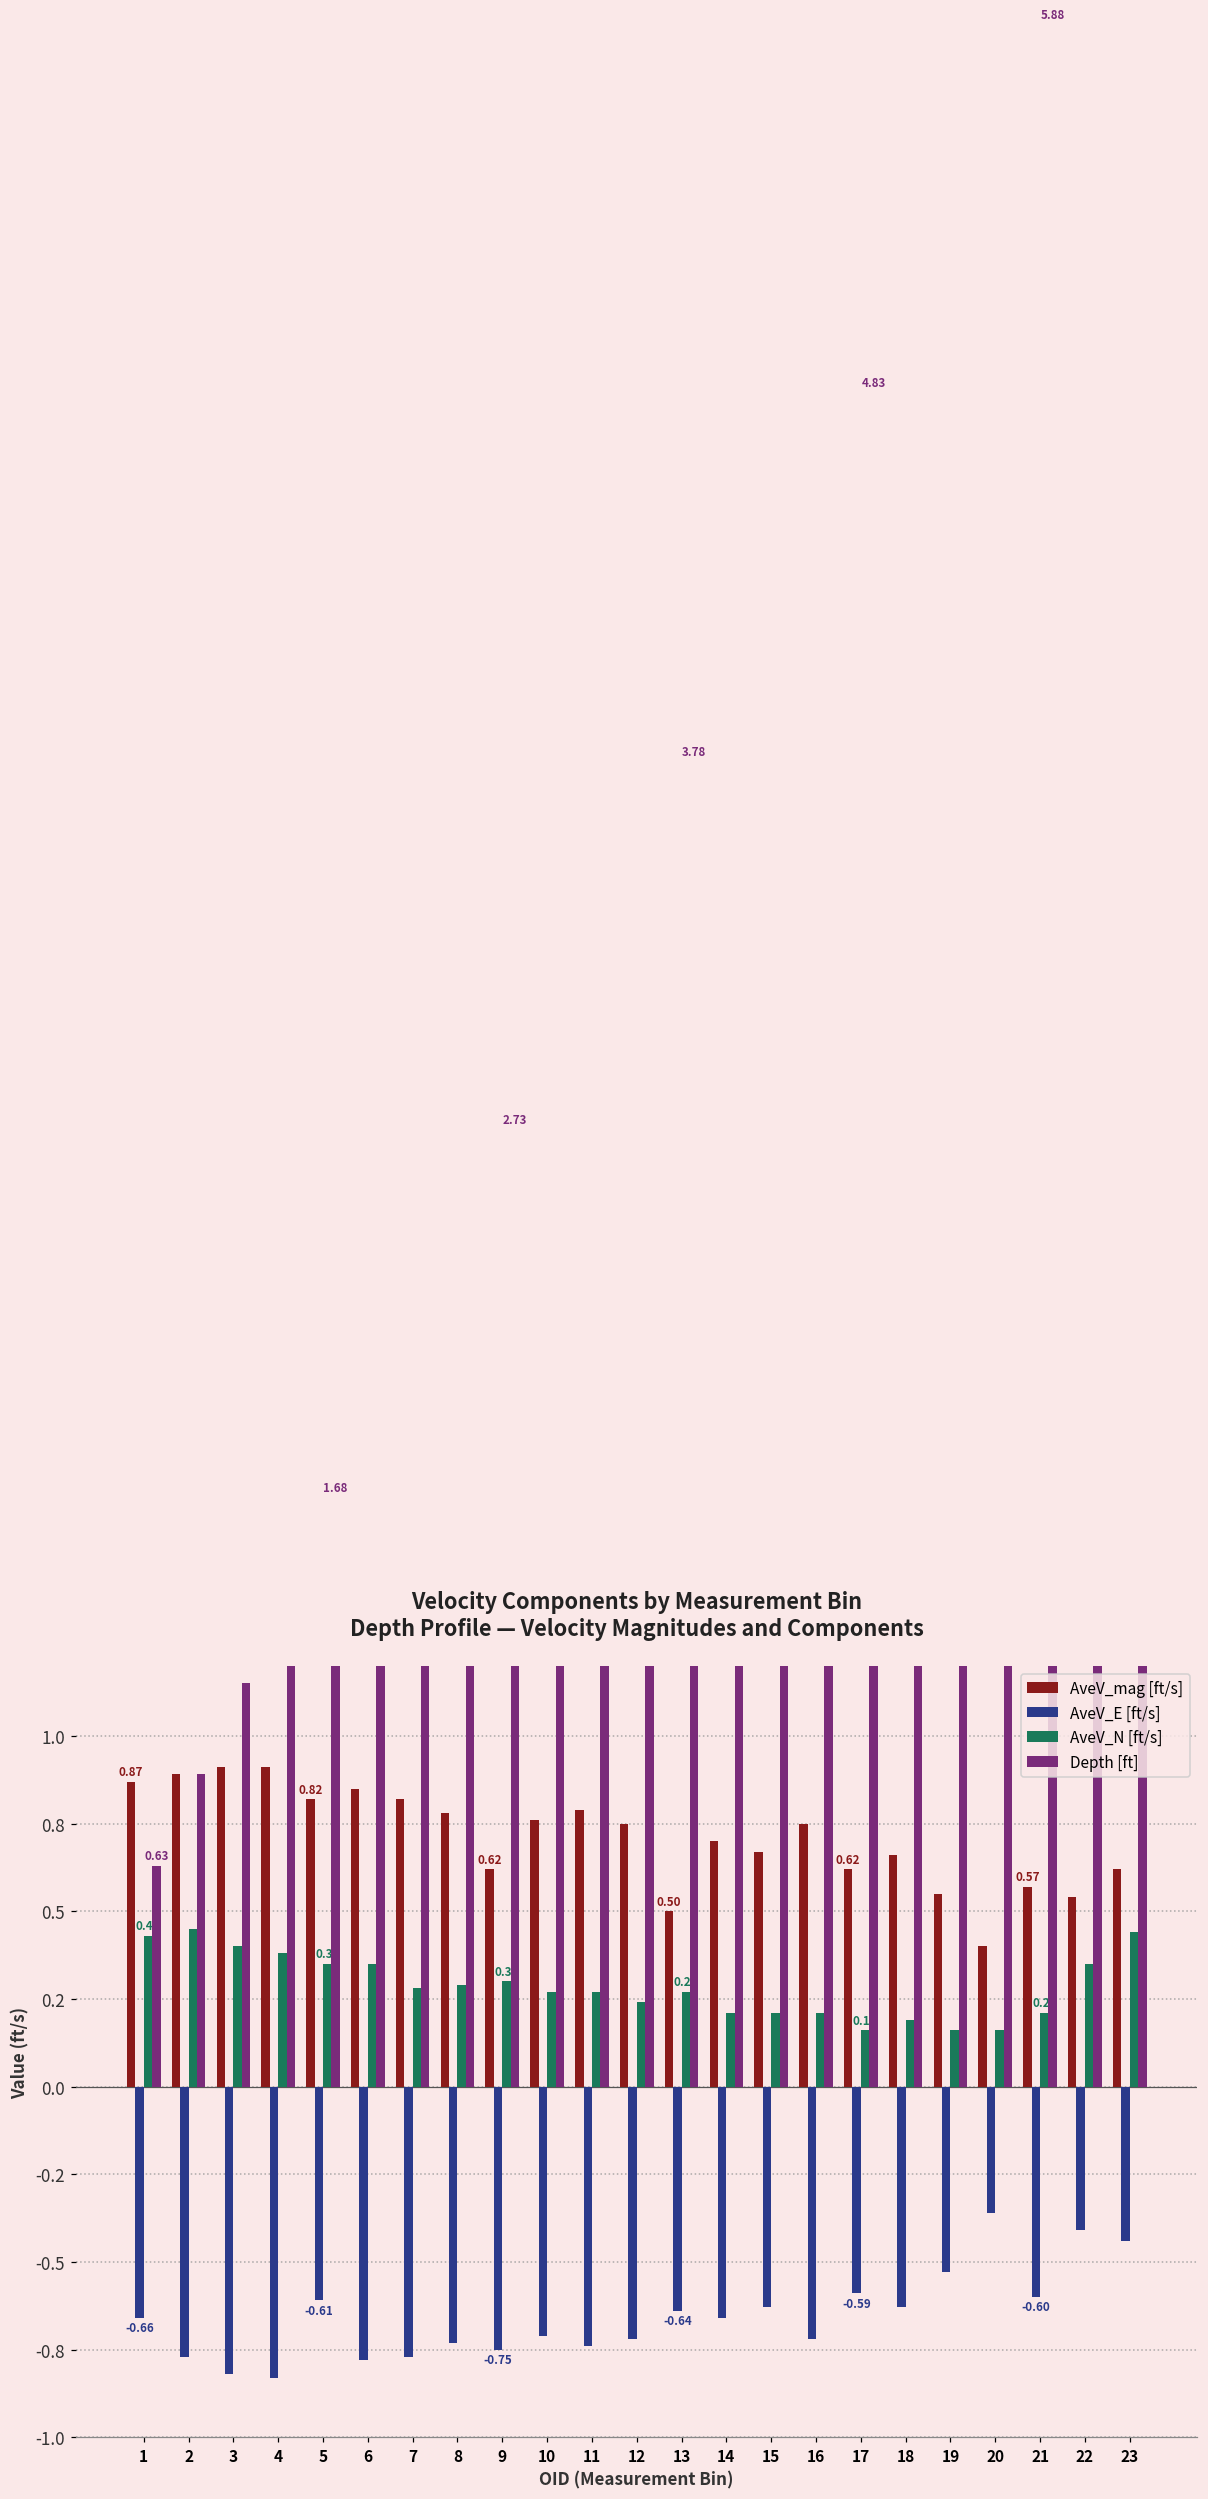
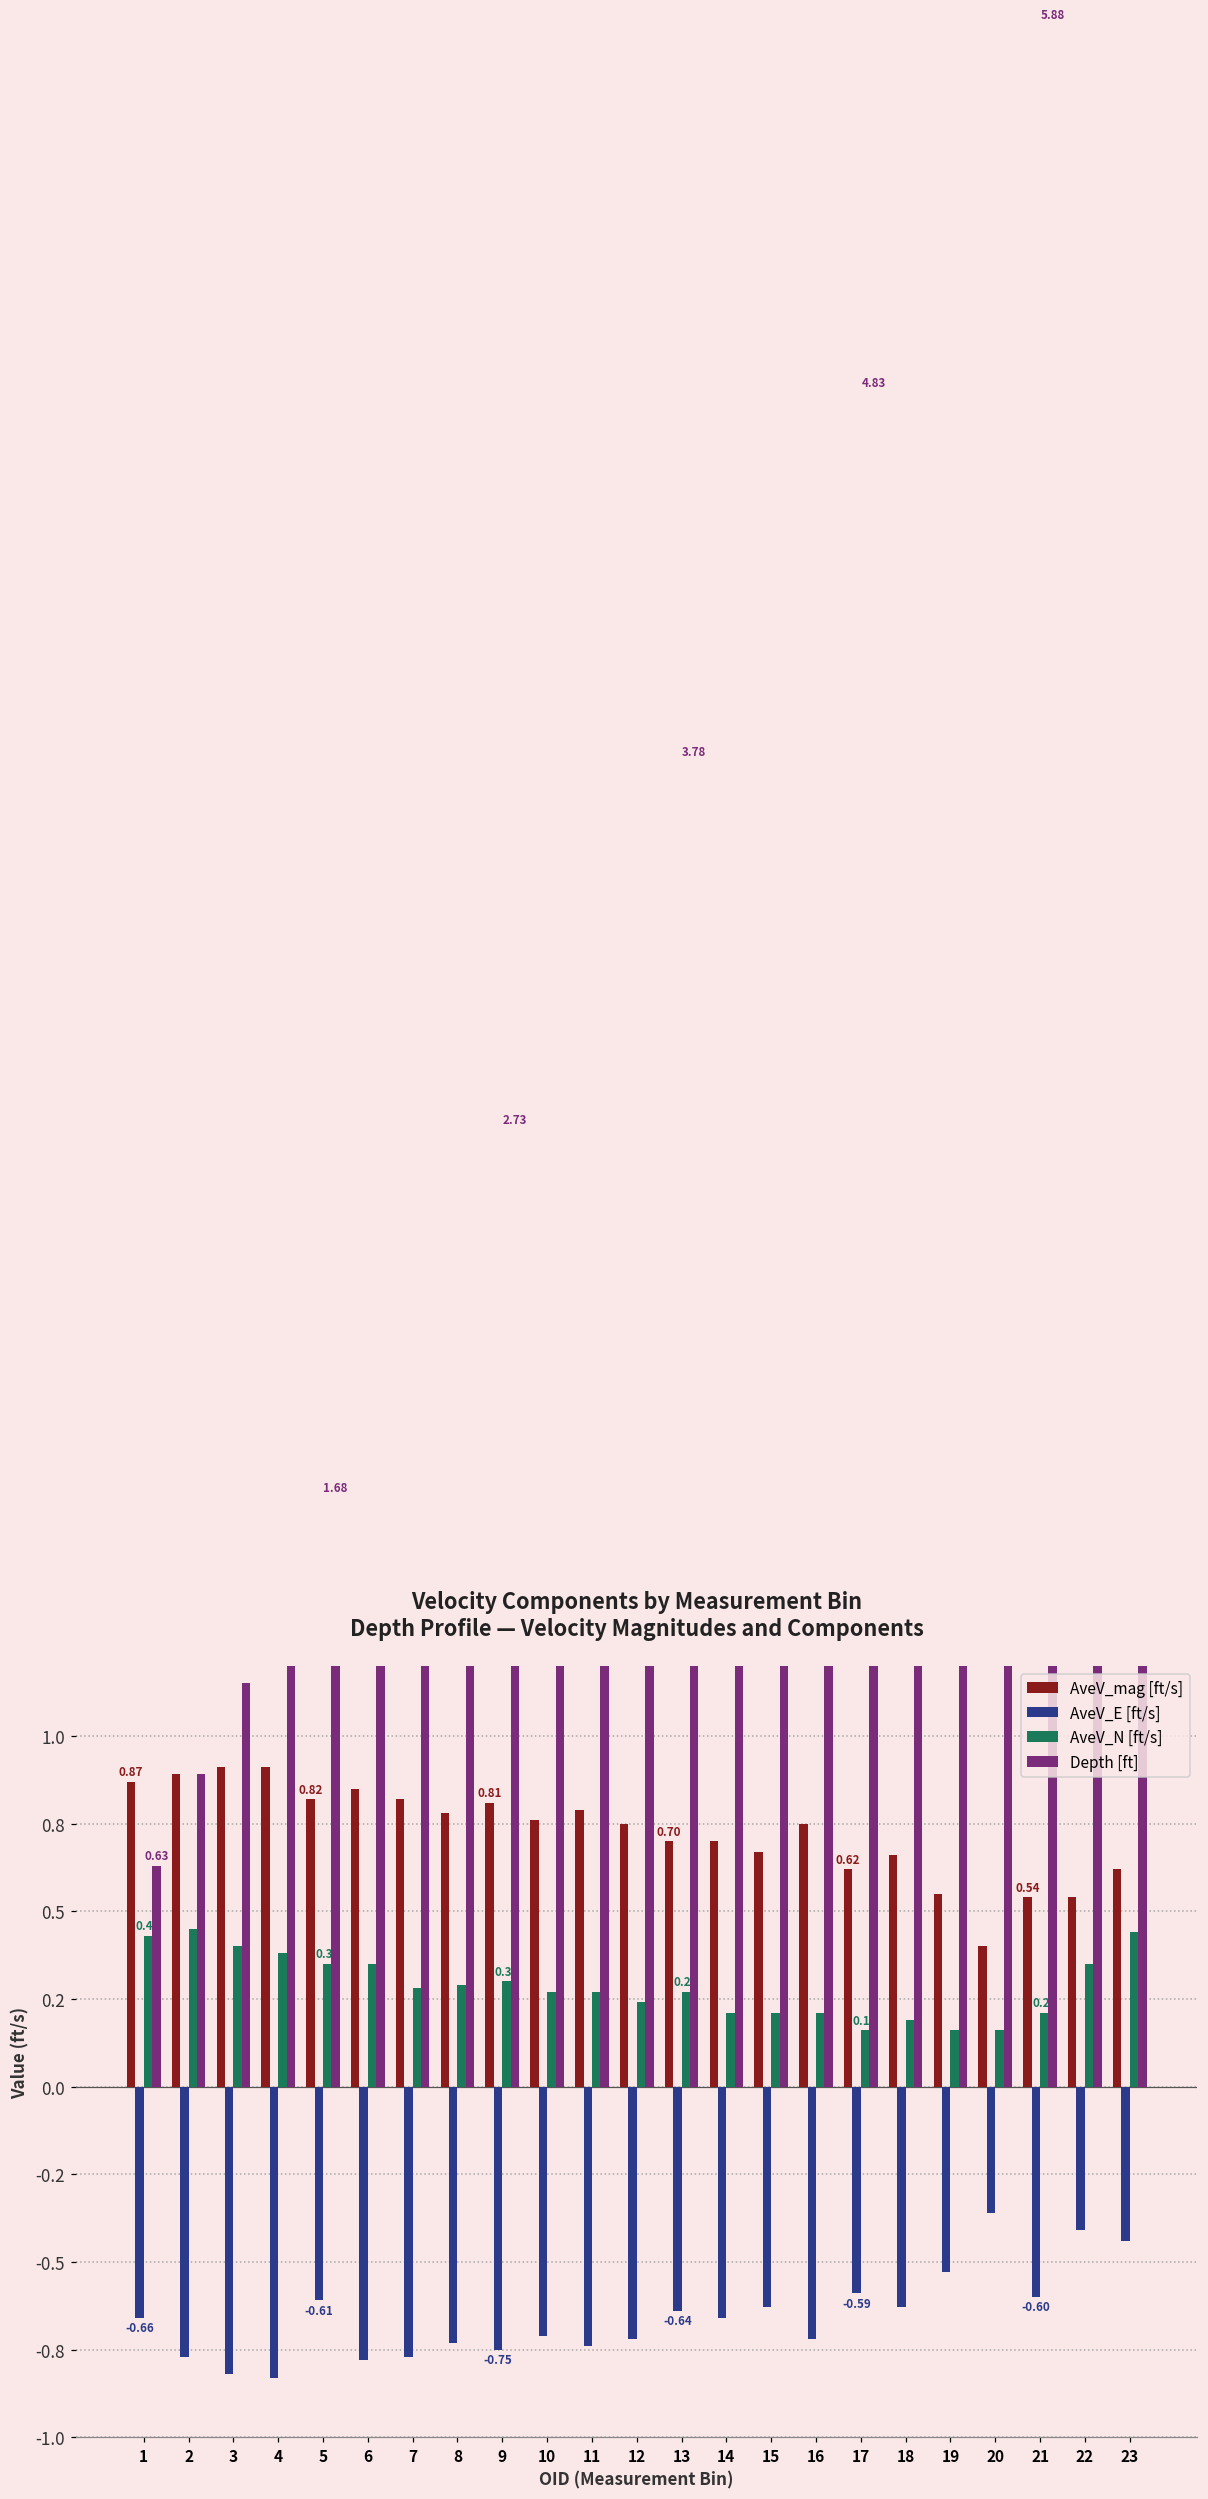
  {
    "AveV_mag [ft/s]": {
      "1": 0.87,
      "5": 0.82,
-     "9": 0.62,
-     "13": 0.50,
+     "9": 0.81,
+     "13": 0.70,
      "17": 0.62,
-     "21": 0.57
+     "21": 0.54
    },
    "AveV_E [ft/s]": {
      "1": -0.66,
      "5": -0.61,
      "9": -0.75,
      "13": -0.64,
      "17": -0.59,
      "21": -0.60
    },
    "AveV_N [ft/s]": {
      "1": 0.43,
      "5": 0.35,
      "9": 0.30,
      "13": 0.27,
      "17": 0.16,
      "21": 0.21
    },
    "Depth [ft]": {
      "1": 0.63
    }
  }
